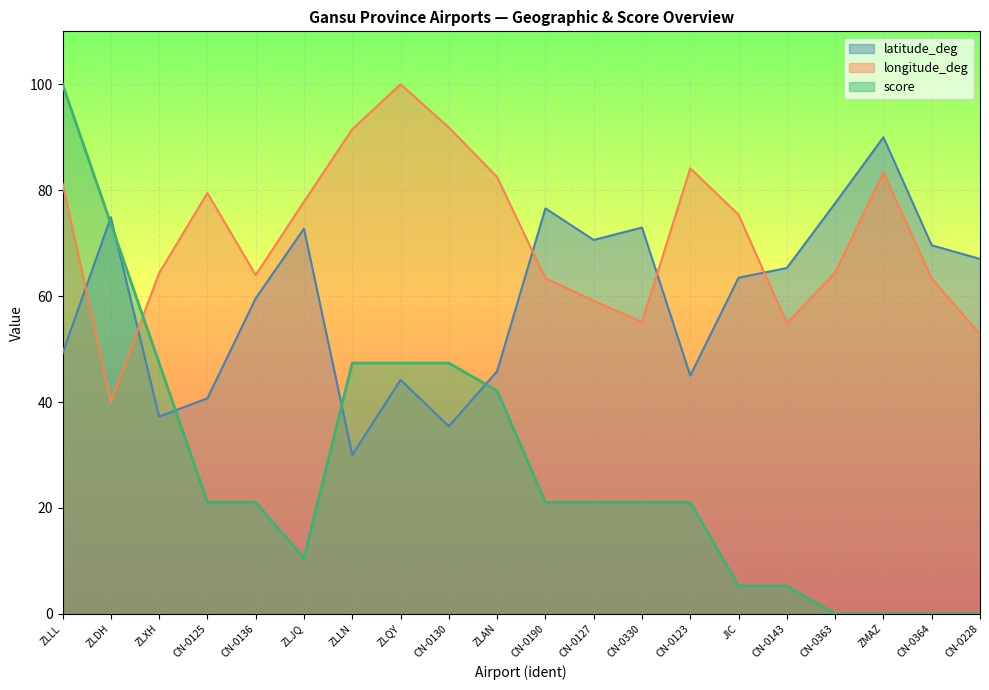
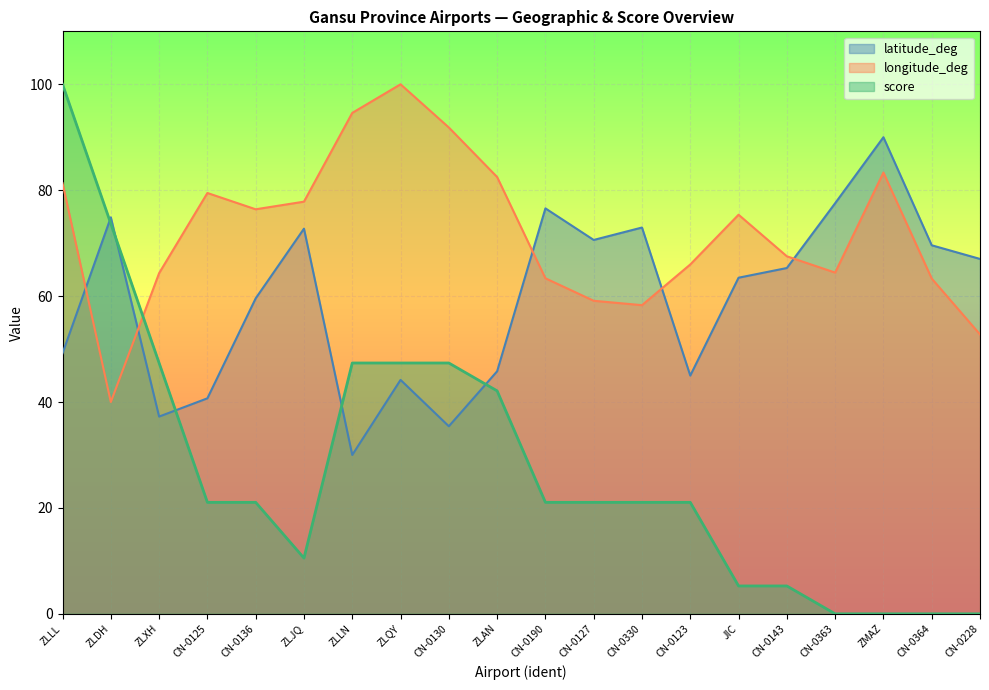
  {
    "longitude_deg": {
      "ZLLL": 81,
      "ZLDH": 40,
      "ZLXH": 64,
      "CN-0125": 79,
-     "CN-0136": 64,
+     "CN-0136": 76,
      "ZLJQ": 78,
-     "ZLLN": 92,
+     "ZLLN": 95,
      "ZLQY": 100,
      "CN-0130": 92,
      "ZLAN": 82,
      "CN-0190": 63,
      "CN-0127": 59,
-     "CN-0330": 55,
-     "CN-0123": 84,
+     "CN-0330": 58,
+     "CN-0123": 66,
      "JIC": 75,
-     "CN-0143": 55,
+     "CN-0143": 68,
      "CN-0363": 64,
      "ZMAZ": 83,
      "CN-0364": 63,
      "CN-0228": 53
    }
  }
